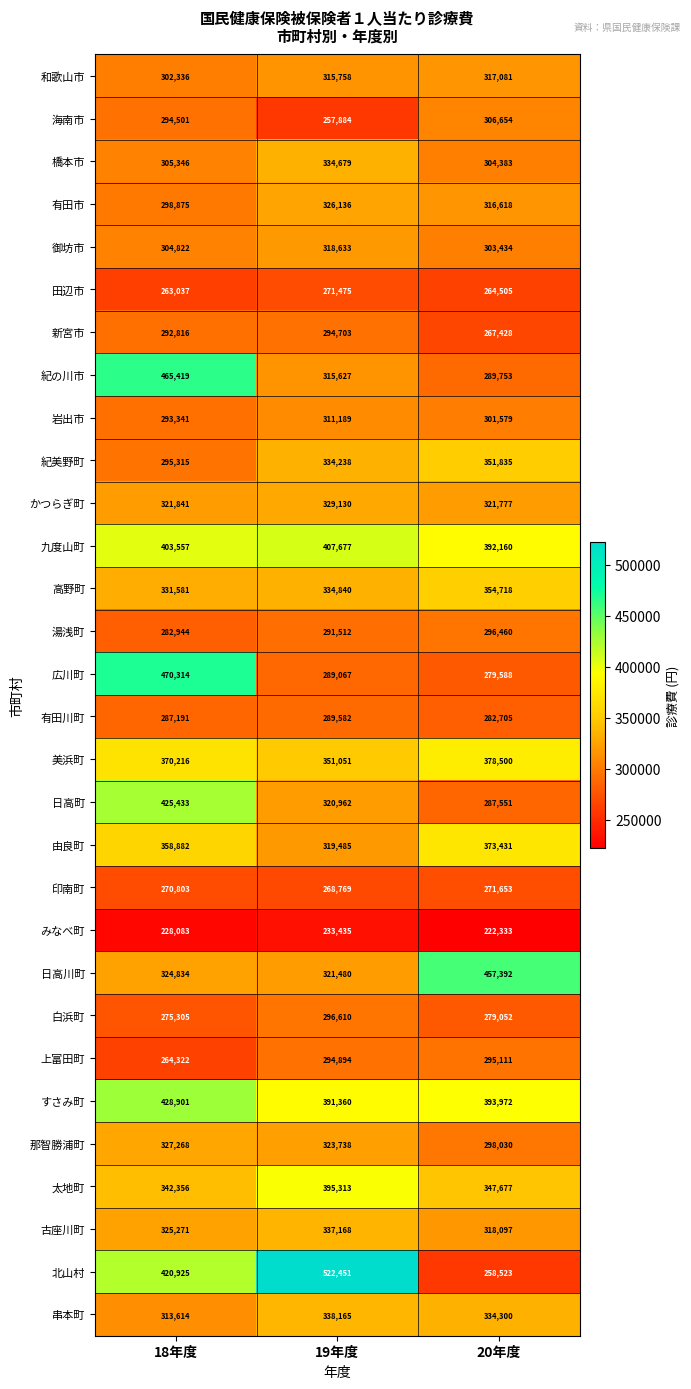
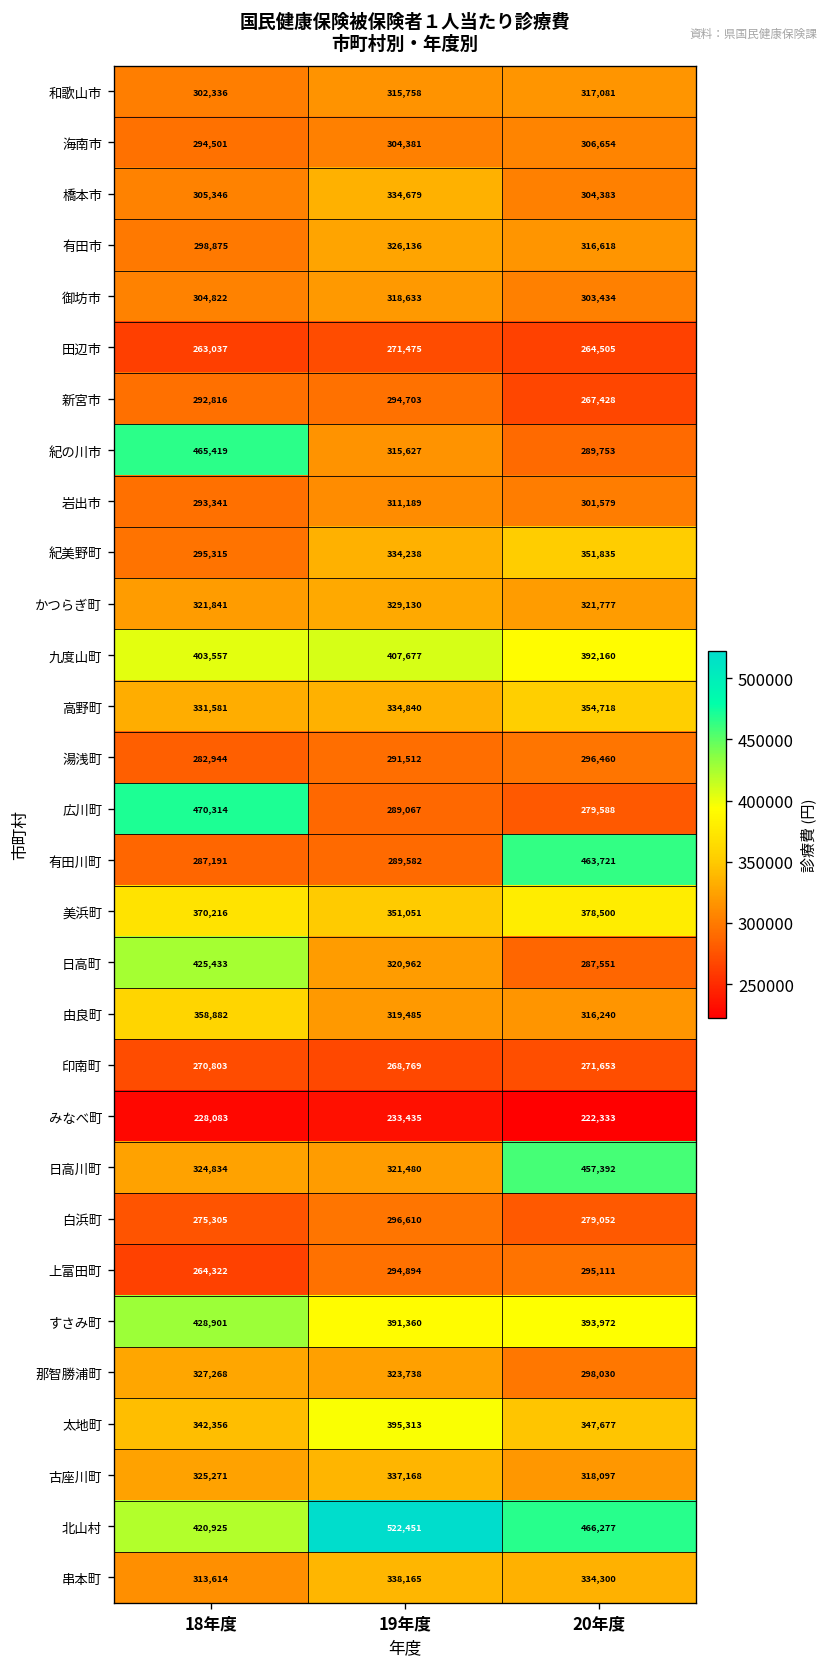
  {
    "和歌山市": {
      "18年度": "302,336",
      "19年度": "315,758",
      "20年度": "317,081"
    },
    "海南市": {
      "18年度": "294,501",
-     "19年度": "257,884",
+     "19年度": "304,381",
      "20年度": "306,654"
    },
    "橋本市": {
      "18年度": "305,346",
      "19年度": "334,679",
      "20年度": "304,383"
    },
    "有田市": {
      "18年度": "298,875",
      "19年度": "326,136",
      "20年度": "316,618"
    },
    "御坊市": {
      "18年度": "304,822",
      "19年度": "318,633",
      "20年度": "303,434"
    },
    "田辺市": {
      "18年度": "263,037",
      "19年度": "271,475",
      "20年度": "264,505"
    },
    "新宮市": {
      "18年度": "292,816",
      "19年度": "294,703",
      "20年度": "267,428"
    },
    "紀の川市": {
      "18年度": "465,419",
      "19年度": "315,627",
      "20年度": "289,753"
    },
    "岩出市": {
      "18年度": "293,341",
      "19年度": "311,189",
      "20年度": "301,579"
    },
    "紀美野町": {
      "18年度": "295,315",
      "19年度": "334,238",
      "20年度": "351,835"
    },
    "かつらぎ町": {
      "18年度": "321,841",
      "19年度": "329,130",
      "20年度": "321,777"
    },
    "九度山町": {
      "18年度": "403,557",
      "19年度": "407,677",
      "20年度": "392,160"
    },
    "高野町": {
      "18年度": "331,581",
      "19年度": "334,840",
      "20年度": "354,718"
    },
    "湯浅町": {
      "18年度": "282,944",
      "19年度": "291,512",
      "20年度": "296,460"
    },
    "広川町": {
      "18年度": "470,314",
      "19年度": "289,067",
      "20年度": "279,588"
    },
    "有田川町": {
      "18年度": "287,191",
      "19年度": "289,582",
-     "20年度": "282,705"
+     "20年度": "463,721"
    },
    "美浜町": {
      "18年度": "370,216",
      "19年度": "351,051",
      "20年度": "378,500"
    },
    "日高町": {
      "18年度": "425,433",
      "19年度": "320,962",
      "20年度": "287,551"
    },
    "由良町": {
      "18年度": "358,882",
      "19年度": "319,485",
-     "20年度": "373,431"
+     "20年度": "316,240"
    },
    "印南町": {
      "18年度": "270,803",
      "19年度": "268,769",
      "20年度": "271,653"
    },
    "みなべ町": {
      "18年度": "228,083",
      "19年度": "233,435",
      "20年度": "222,333"
    },
    "日高川町": {
      "18年度": "324,834",
      "19年度": "321,480",
      "20年度": "457,392"
    },
    "白浜町": {
      "18年度": "275,305",
      "19年度": "296,610",
      "20年度": "279,052"
    },
    "上富田町": {
      "18年度": "264,322",
      "19年度": "294,894",
      "20年度": "295,111"
    },
    "すさみ町": {
      "18年度": "428,901",
      "19年度": "391,360",
      "20年度": "393,972"
    },
    "那智勝浦町": {
      "18年度": "327,268",
      "19年度": "323,738",
      "20年度": "298,030"
    },
    "太地町": {
      "18年度": "342,356",
      "19年度": "395,313",
      "20年度": "347,677"
    },
    "古座川町": {
      "18年度": "325,271",
      "19年度": "337,168",
      "20年度": "318,097"
    },
    "北山村": {
      "18年度": "420,925",
      "19年度": "522,451",
-     "20年度": "258,523"
+     "20年度": "466,277"
    },
    "串本町": {
      "18年度": "313,614",
      "19年度": "338,165",
      "20年度": "334,300"
    }
  }
